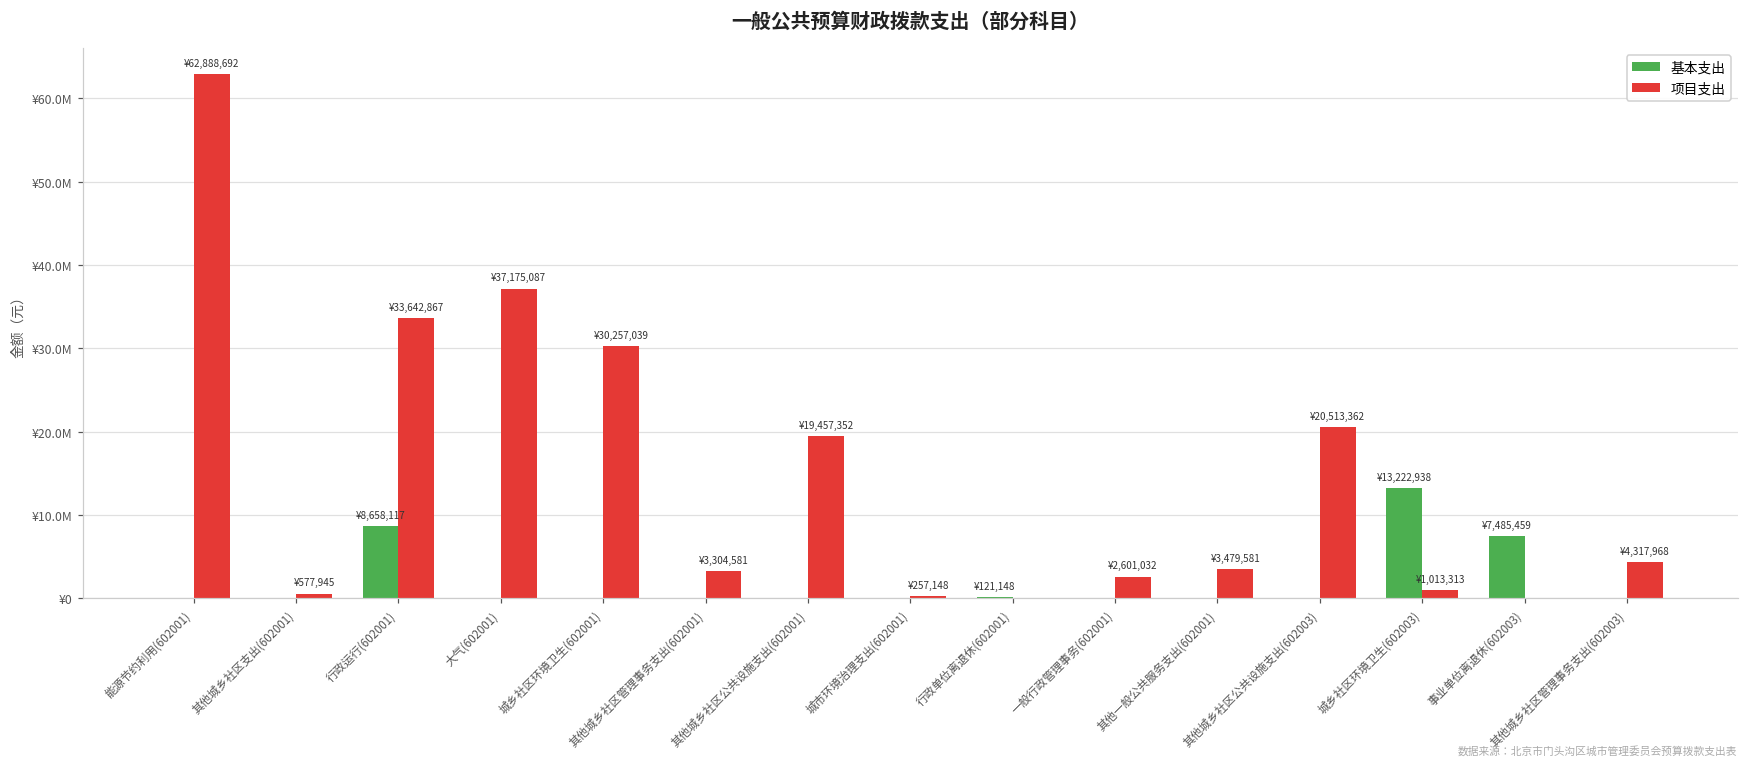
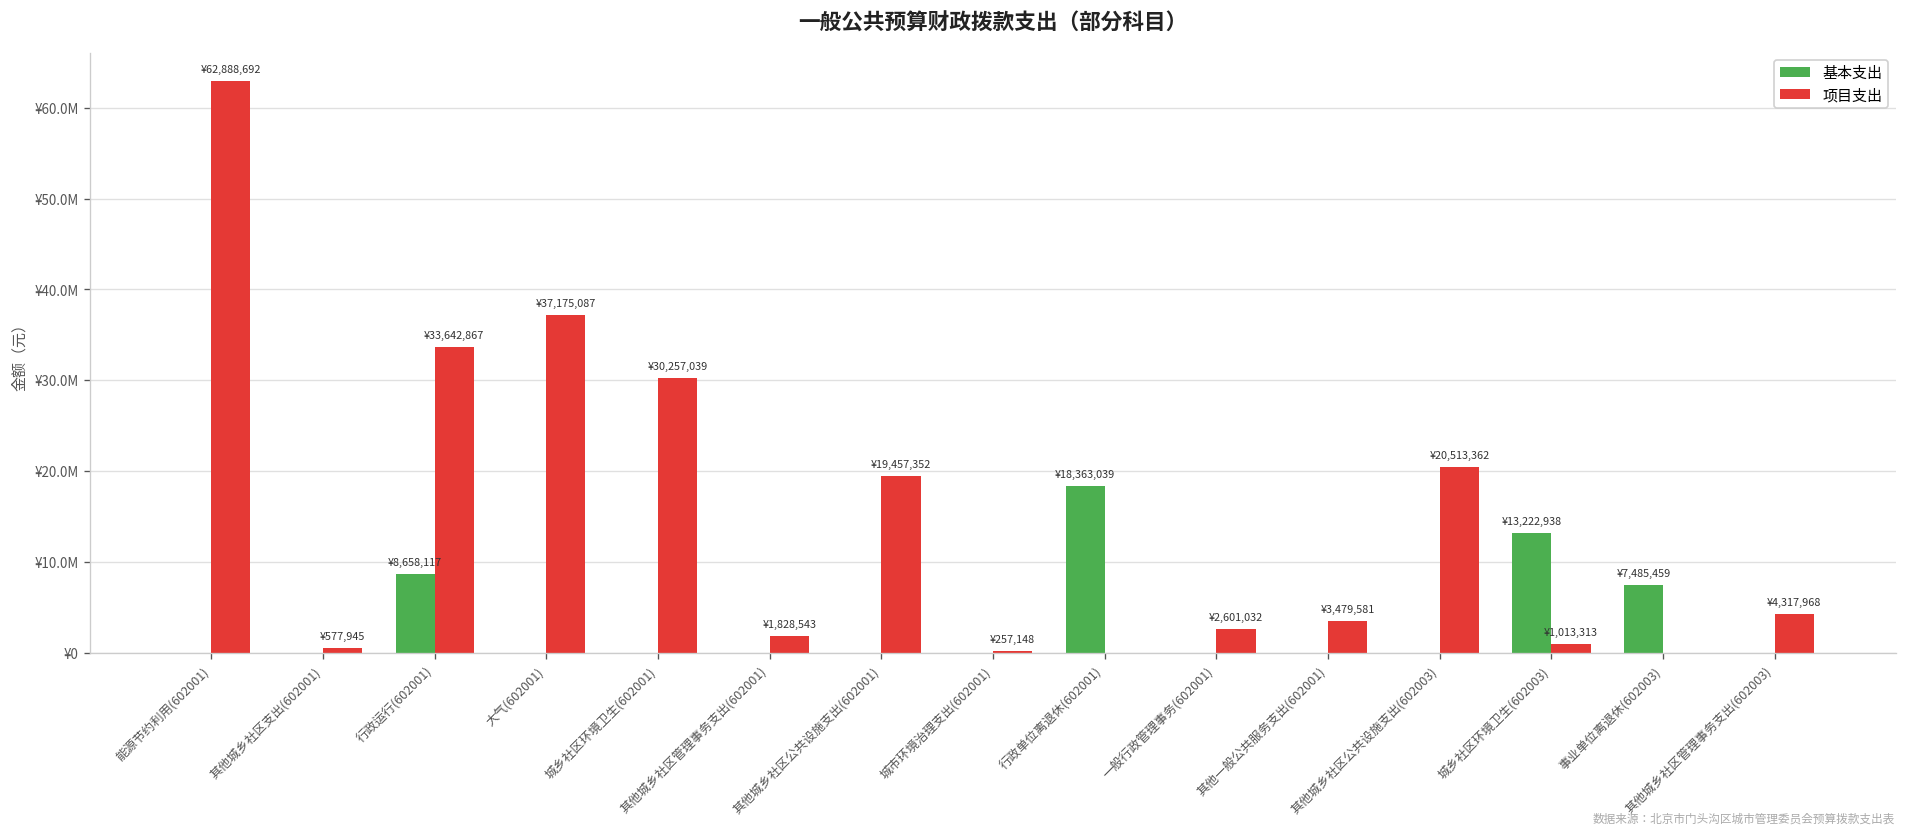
  {
    "基本支出": {
      "行政运行(602001)": "¥8,658,117",
-     "行政单位离退休(602001)": "¥121,148",
+     "行政单位离退休(602001)": "¥18,363,039",
      "城乡社区环境卫生(602003)": "¥13,222,938",
      "事业单位离退休(602003)": "¥7,485,459"
    },
    "项目支出": {
      "能源节约利用(602001)": "¥62,888,692",
      "其他城乡社区支出(602001)": "¥577,945",
      "行政运行(602001)": "¥33,642,867",
      "大气(602001)": "¥37,175,087",
      "城乡社区环境卫生(602001)": "¥30,257,039",
-     "其他城乡社区管理事务支出(602001)": "¥3,304,581",
+     "其他城乡社区管理事务支出(602001)": "¥1,828,543",
      "其他城乡社区公共设施支出(602001)": "¥19,457,352",
      "城市环境治理支出(602001)": "¥257,148",
      "一般行政管理事务(602001)": "¥2,601,032",
      "其他一般公共服务支出(602001)": "¥3,479,581",
      "其他城乡社区公共设施支出(602003)": "¥20,513,362",
      "城乡社区环境卫生(602003)": "¥1,013,313",
      "其他城乡社区管理事务支出(602003)": "¥4,317,968"
    }
  }
